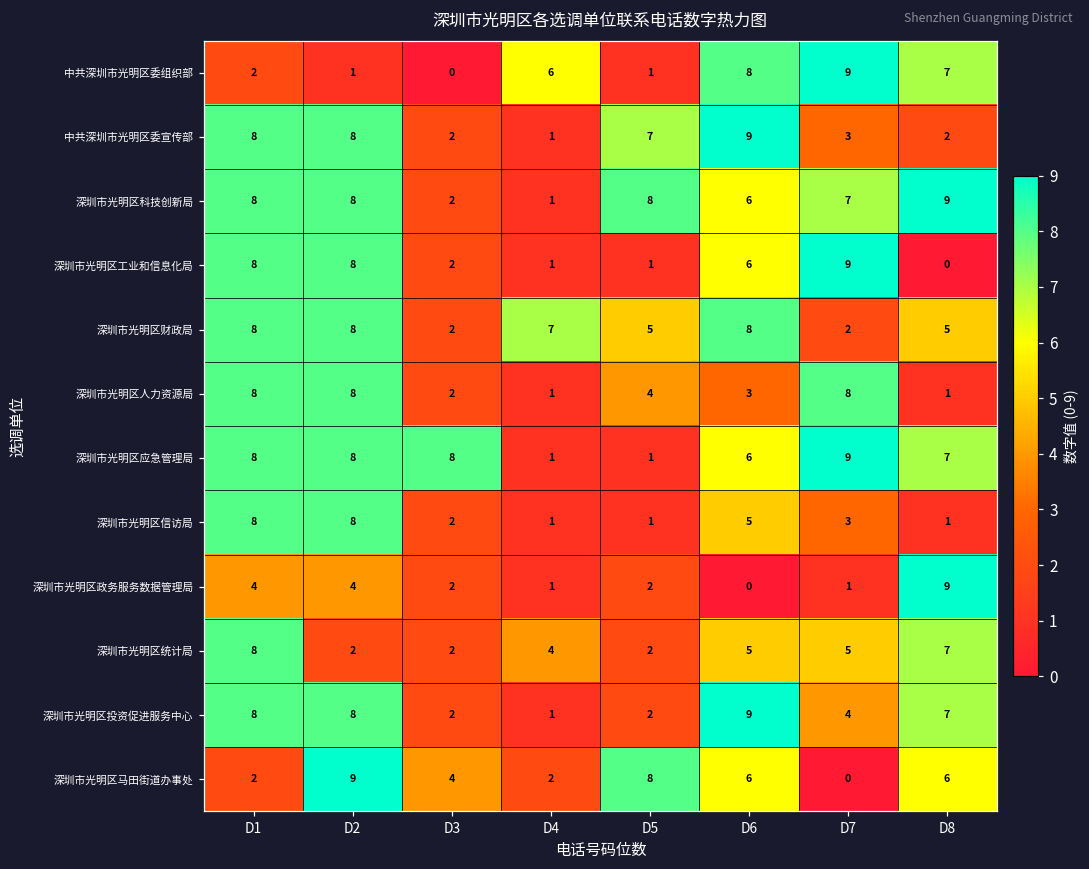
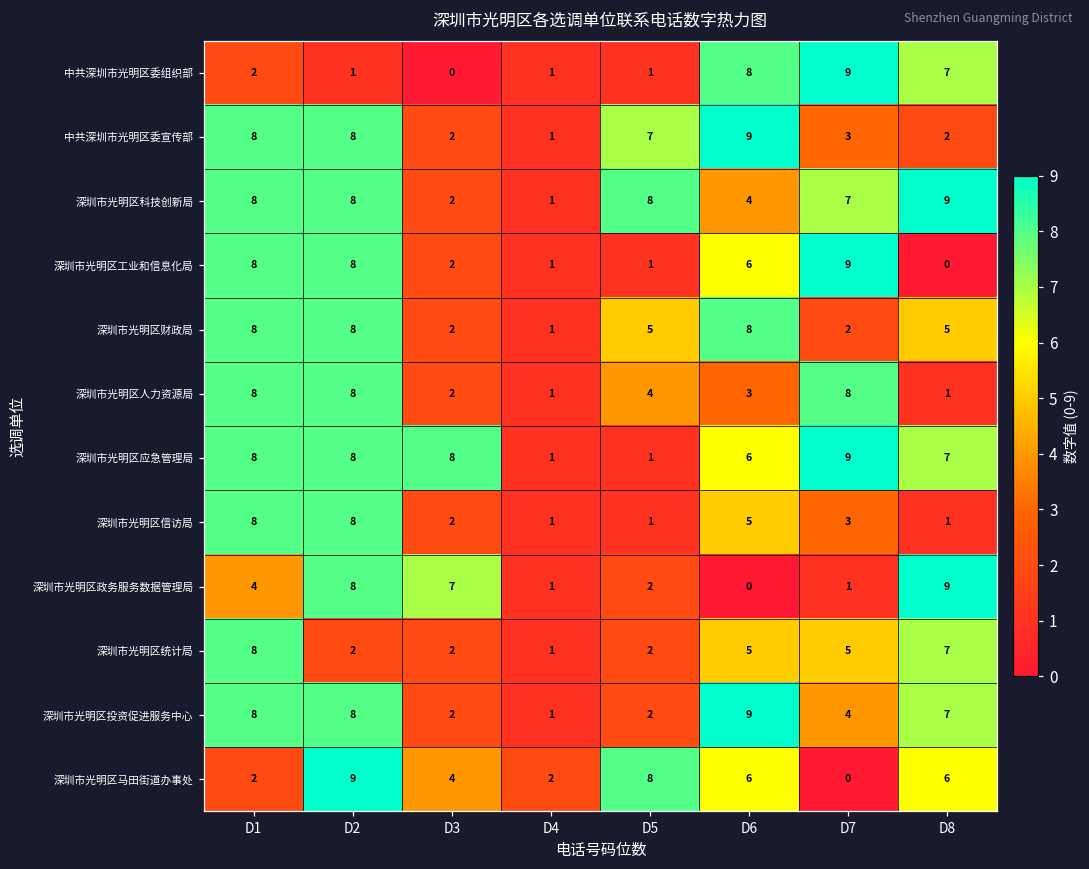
  {
    "中共深圳市光明区委组织部": {
      "D1": 2,
      "D2": 1,
      "D3": 0,
-     "D4": 6,
+     "D4": 1,
      "D5": 1,
      "D6": 8,
      "D7": 9,
      "D8": 7
    },
    "中共深圳市光明区委宣传部": {
      "D1": 8,
      "D2": 8,
      "D3": 2,
      "D4": 1,
      "D5": 7,
      "D6": 9,
      "D7": 3,
      "D8": 2
    },
    "深圳市光明区科技创新局": {
      "D1": 8,
      "D2": 8,
      "D3": 2,
      "D4": 1,
      "D5": 8,
-     "D6": 6,
+     "D6": 4,
      "D7": 7,
      "D8": 9
    },
    "深圳市光明区工业和信息化局": {
      "D1": 8,
      "D2": 8,
      "D3": 2,
      "D4": 1,
      "D5": 1,
      "D6": 6,
      "D7": 9,
      "D8": 0
    },
    "深圳市光明区财政局": {
      "D1": 8,
      "D2": 8,
      "D3": 2,
-     "D4": 7,
+     "D4": 1,
      "D5": 5,
      "D6": 8,
      "D7": 2,
      "D8": 5
    },
    "深圳市光明区人力资源局": {
      "D1": 8,
      "D2": 8,
      "D3": 2,
      "D4": 1,
      "D5": 4,
      "D6": 3,
      "D7": 8,
      "D8": 1
    },
    "深圳市光明区应急管理局": {
      "D1": 8,
      "D2": 8,
      "D3": 8,
      "D4": 1,
      "D5": 1,
      "D6": 6,
      "D7": 9,
      "D8": 7
    },
    "深圳市光明区信访局": {
      "D1": 8,
      "D2": 8,
      "D3": 2,
      "D4": 1,
      "D5": 1,
      "D6": 5,
      "D7": 3,
      "D8": 1
    },
    "深圳市光明区政务服务数据管理局": {
      "D1": 4,
-     "D2": 4,
-     "D3": 2,
+     "D2": 8,
+     "D3": 7,
      "D4": 1,
      "D5": 2,
      "D6": 0,
      "D7": 1,
      "D8": 9
    },
    "深圳市光明区统计局": {
      "D1": 8,
      "D2": 2,
      "D3": 2,
-     "D4": 4,
+     "D4": 1,
      "D5": 2,
      "D6": 5,
      "D7": 5,
      "D8": 7
    },
    "深圳市光明区投资促进服务中心": {
      "D1": 8,
      "D2": 8,
      "D3": 2,
      "D4": 1,
      "D5": 2,
      "D6": 9,
      "D7": 4,
      "D8": 7
    },
    "深圳市光明区马田街道办事处": {
      "D1": 2,
      "D2": 9,
      "D3": 4,
      "D4": 2,
      "D5": 8,
      "D6": 6,
      "D7": 0,
      "D8": 6
    }
  }
